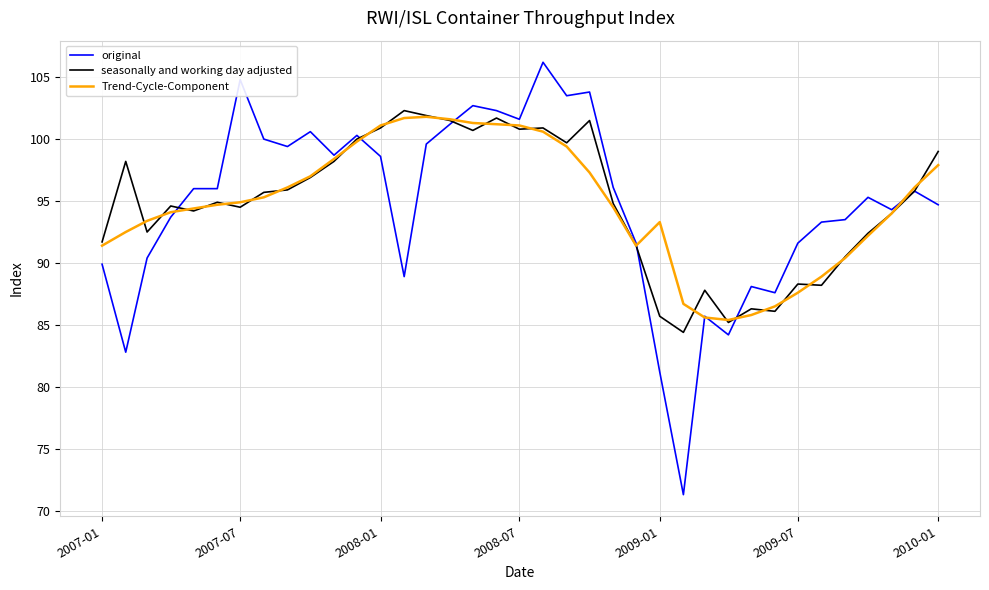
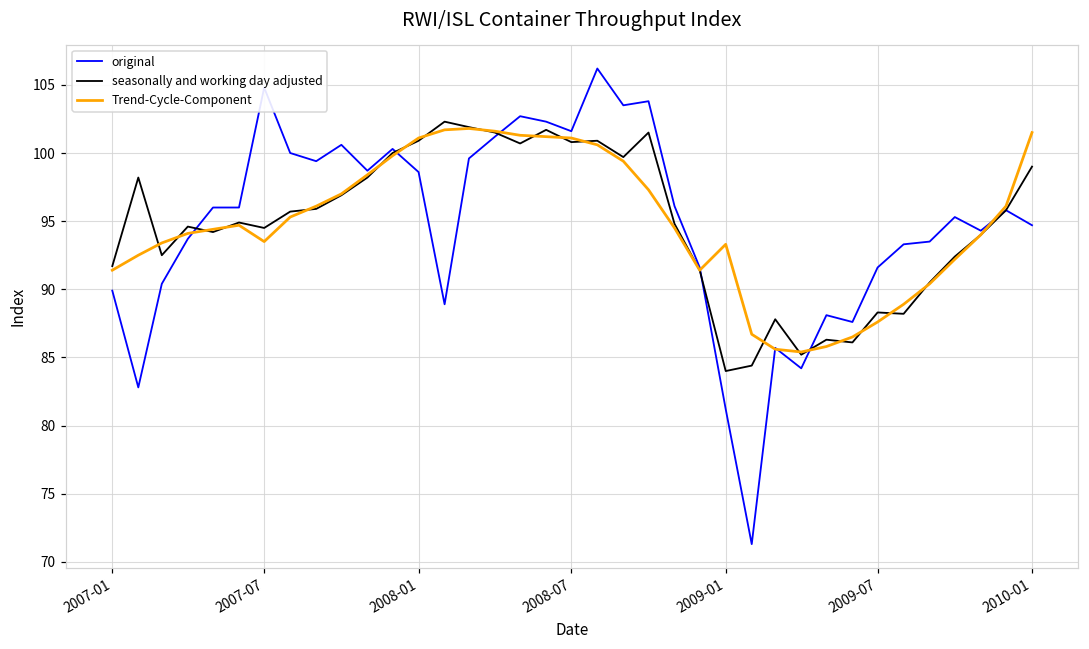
  {
    "original": {
      "2007-01": 89.9,
      "2008-01": 98.6,
      "2008-07": 101.6,
      "2009-01": 81.2,
      "2009-07": 91.6,
      "2010-01": 94.7
    },
    "seasonally and working day adjusted": {
      "2007-01": 91.7,
      "2007-07": 94.5,
      "2008-07": 100.8,
-     "2009-01": 85.7,
+     "2009-01": 84.0,
      "2009-07": 88.3,
      "2010-01": 99.0
    },
    "Trend-Cycle-Component": {
      "2007-01": 91.4,
-     "2007-07": 94.9,
+     "2007-07": 93.5,
      "2008-07": 101.1,
      "2009-01": 93.3,
      "2009-07": 87.6,
-     "2010-01": 97.9
+     "2010-01": 101.5
    }
  }
